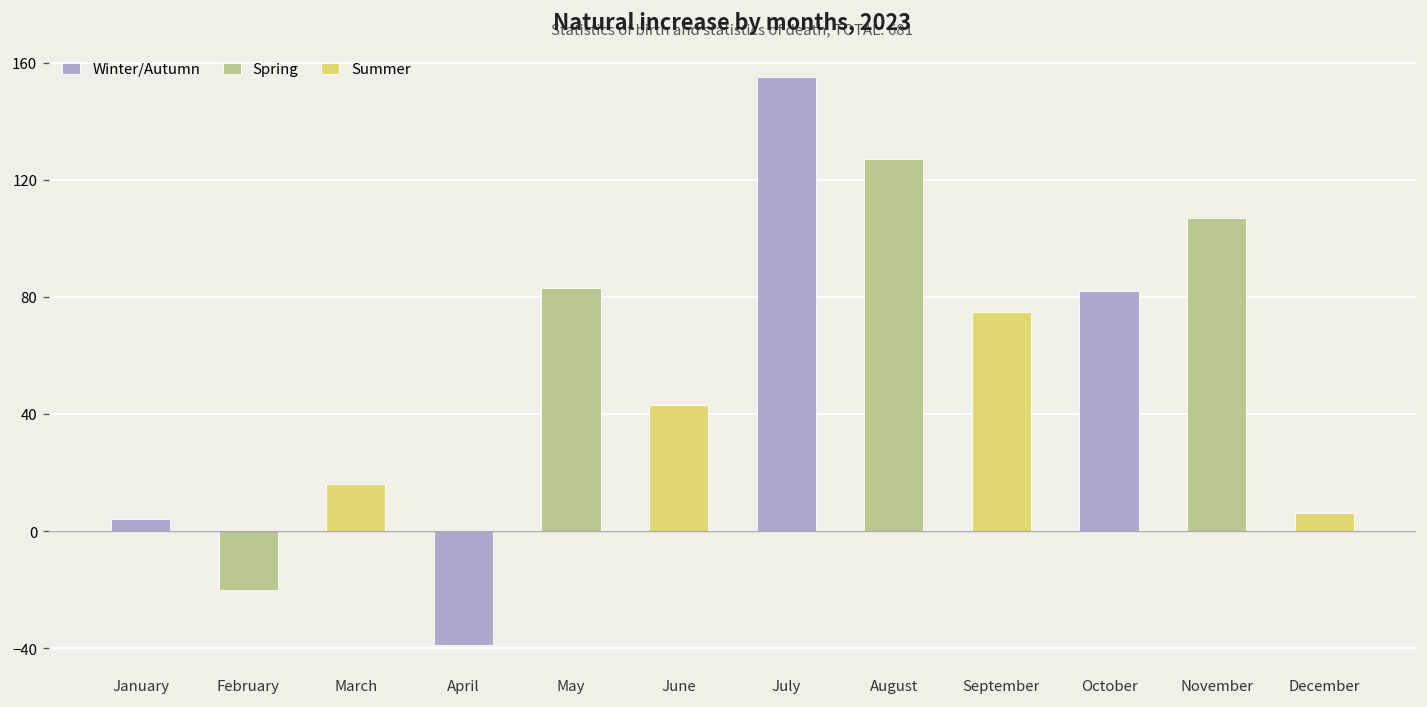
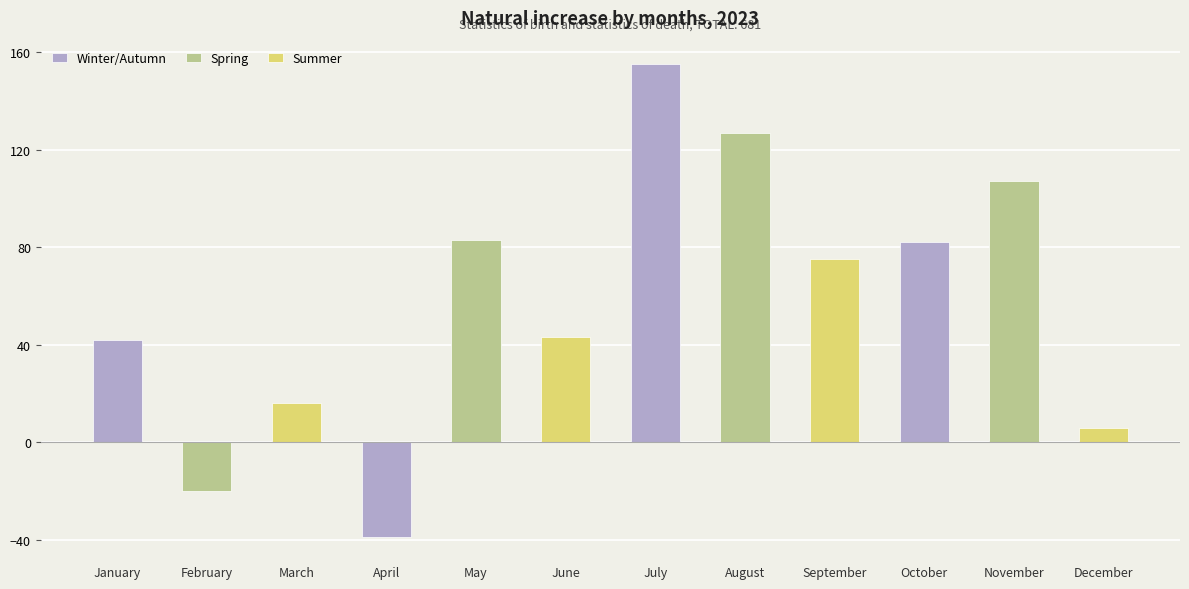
  {
    "Winter/Autumn": {
-     "January": 4,
+     "January": 42,
      "April": -39,
      "July": 155,
      "October": 82
    }
  }
